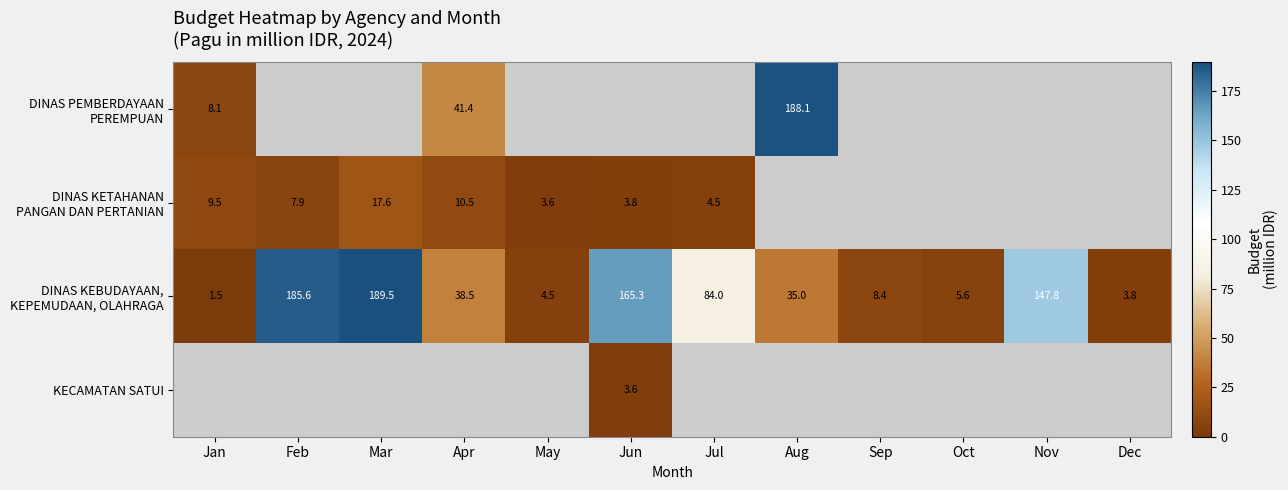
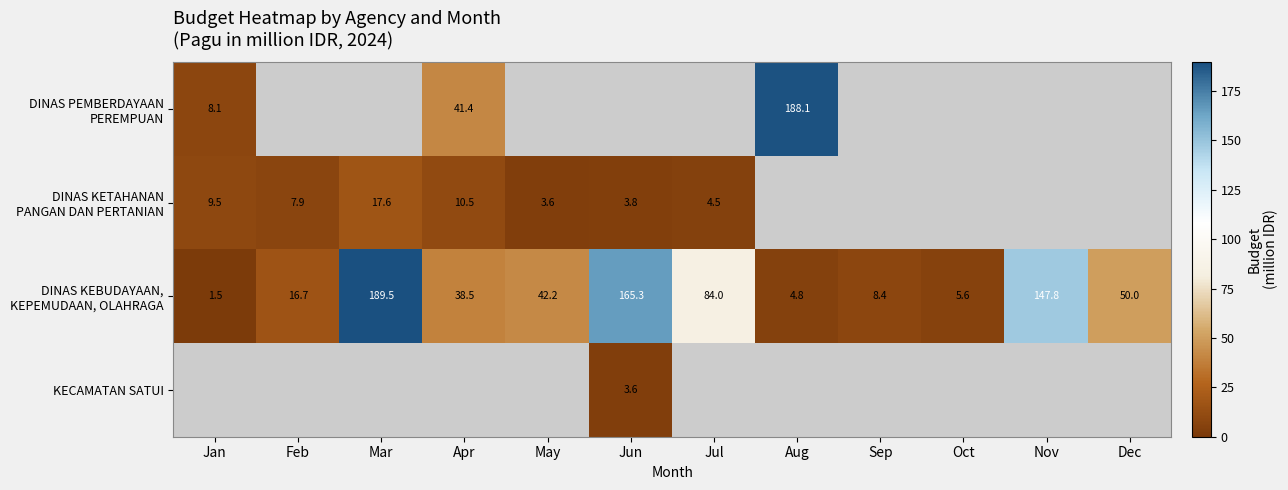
  {
    "DINAS PEMBERDAYAAN PEREMPUAN": {
      "Jan": 8.1,
      "Apr": 41.4,
      "Aug": 188.1
    },
    "DINAS KETAHANAN PANGAN DAN PERTANIAN": {
      "Jan": 9.5,
      "Feb": 7.9,
      "Mar": 17.6,
      "Apr": 10.5,
      "May": 3.6,
      "Jun": 3.8,
      "Jul": 4.5
    },
    "DINAS KEBUDAYAAN, KEPEMUDAAN, OLAHRAGA": {
      "Jan": 1.5,
-     "Feb": 185.6,
+     "Feb": 16.7,
      "Mar": 189.5,
      "Apr": 38.5,
-     "May": 4.5,
+     "May": 42.2,
      "Jun": 165.3,
      "Jul": 84.0,
-     "Aug": 35.0,
+     "Aug": 4.8,
      "Sep": 8.4,
      "Oct": 5.6,
      "Nov": 147.8,
-     "Dec": 3.8
+     "Dec": 50.0
    },
    "KECAMATAN SATUI": {
      "Jun": 3.6
    }
  }
